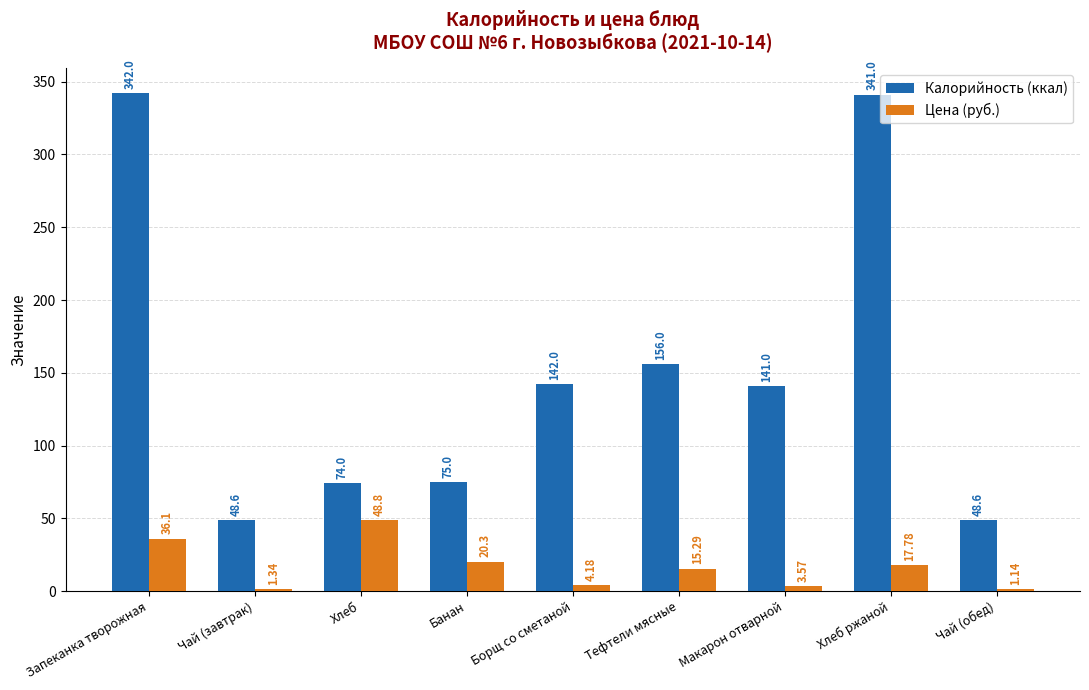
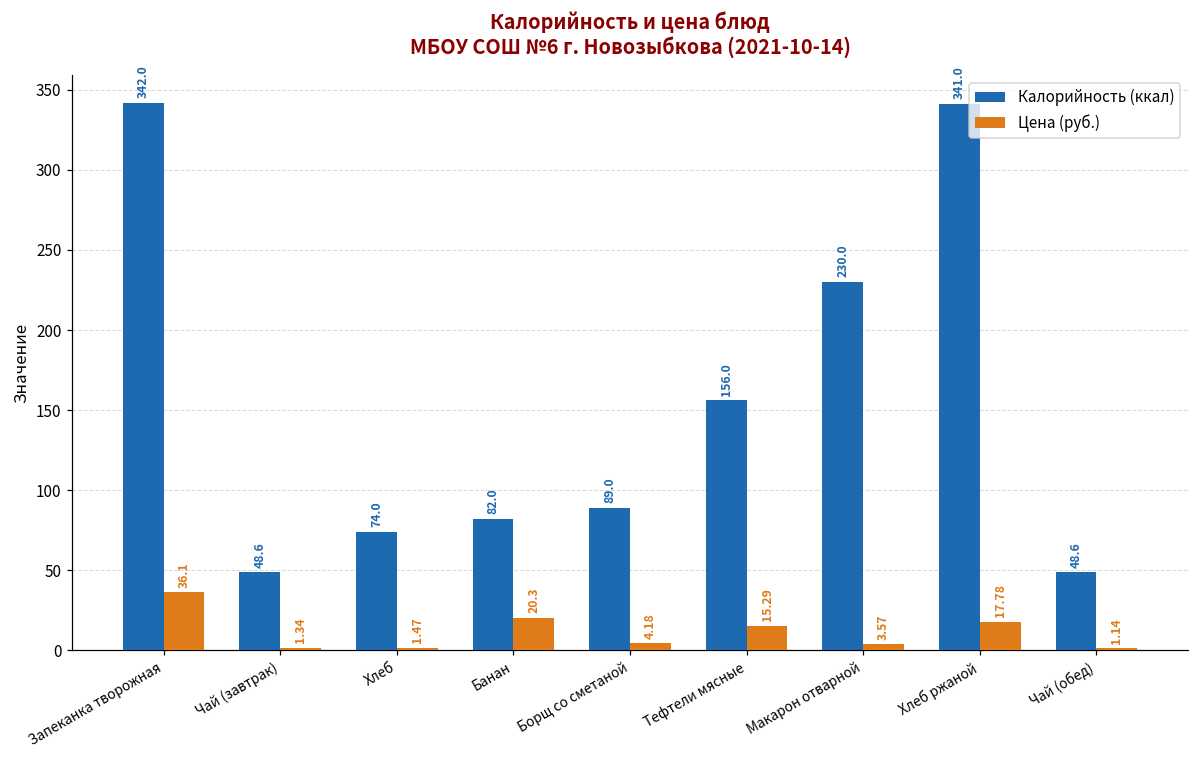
  {
    "Калорийность (ккал)": {
      "Запеканка творожная": 342.0,
      "Чай (завтрак)": 48.6,
      "Хлеб": 74.0,
-     "Банан": 75.0,
-     "Борщ со сметаной": 142.0,
+     "Банан": 82.0,
+     "Борщ со сметаной": 89.0,
      "Тефтели мясные": 156.0,
-     "Макарон отварной": 141.0,
+     "Макарон отварной": 230.0,
      "Хлеб ржаной": 341.0,
      "Чай (обед)": 48.6
    },
    "Цена (руб.)": {
      "Запеканка творожная": 36.1,
      "Чай (завтрак)": 1.34,
-     "Хлеб": 48.8,
+     "Хлеб": 1.47,
      "Банан": 20.3,
      "Борщ со сметаной": 4.18,
      "Тефтели мясные": 15.29,
      "Макарон отварной": 3.57,
      "Хлеб ржаной": 17.78,
      "Чай (обед)": 1.14
    }
  }
